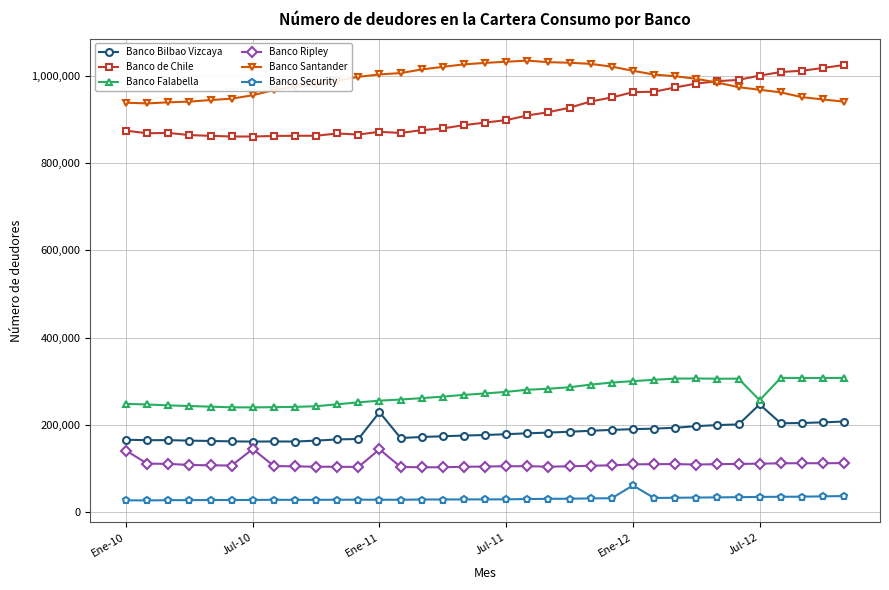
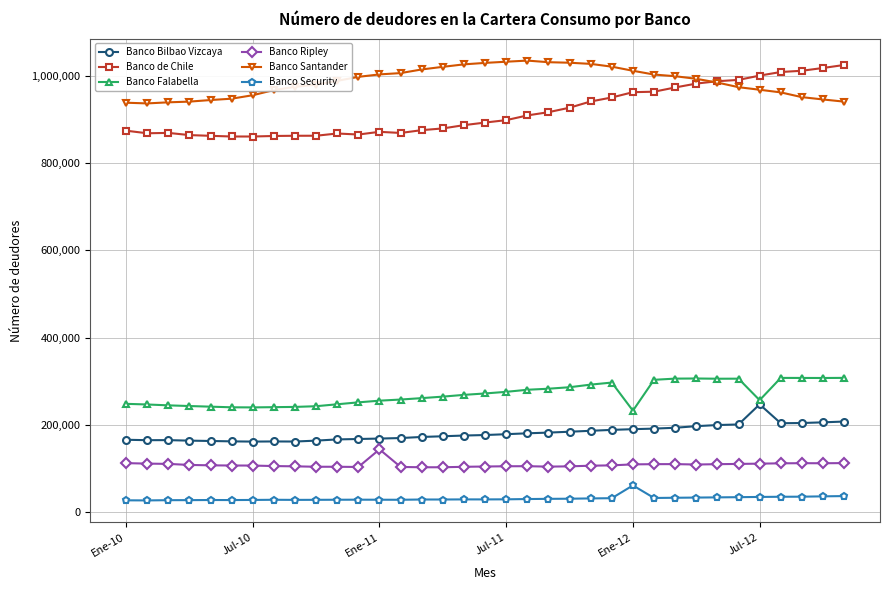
  {
    "Banco Bilbao Vizcaya": {
      "Ene-10": "170,000",
      "Jul-10": "160,000",
-     "Ene-11": "230,000",
+     "Ene-11": "170,000",
      "Jul-11": "180,000",
      "Ene-12": "190,000",
      "Jul-12": "250,000"
    },
    "Banco Falabella": {
      "Ene-10": "250,000",
      "Jul-10": "240,000",
      "Ene-11": "260,000",
      "Jul-11": "280,000",
-     "Ene-12": "300,000",
+     "Ene-12": "230,000",
      "Jul-12": "260,000"
    },
    "Banco Ripley": {
-     "Ene-10": "140,000",
-     "Jul-10": "150,000",
+     "Ene-10": "110,000",
+     "Jul-10": "110,000",
      "Ene-11": "140,000",
      "Jul-11": "110,000",
      "Ene-12": "110,000",
      "Jul-12": "110,000"
    },
    "Banco Security": {
      "Ene-10": "30,000",
      "Jul-10": "30,000",
      "Ene-11": "30,000",
      "Jul-11": "30,000",
      "Ene-12": "60,000",
      "Jul-12": "40,000"
    }
  }
